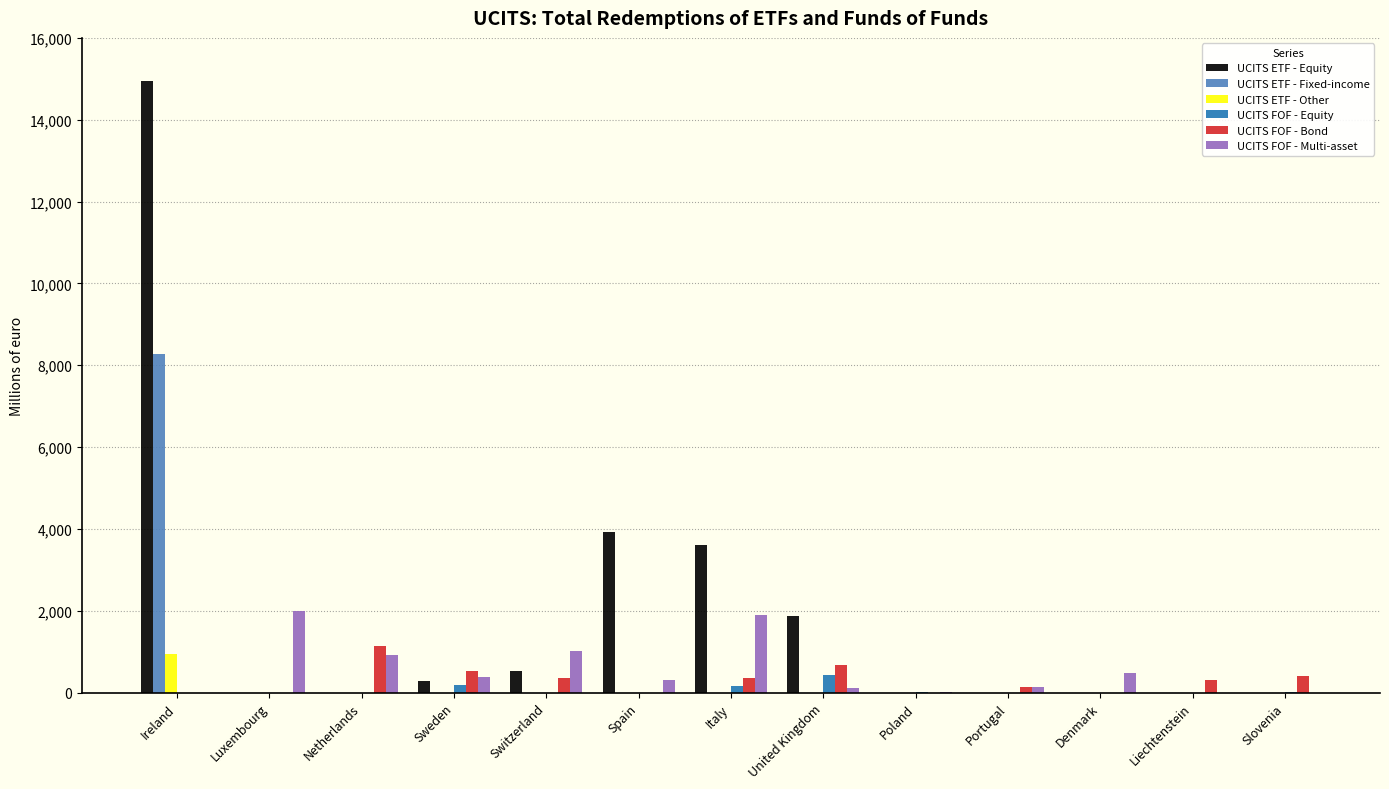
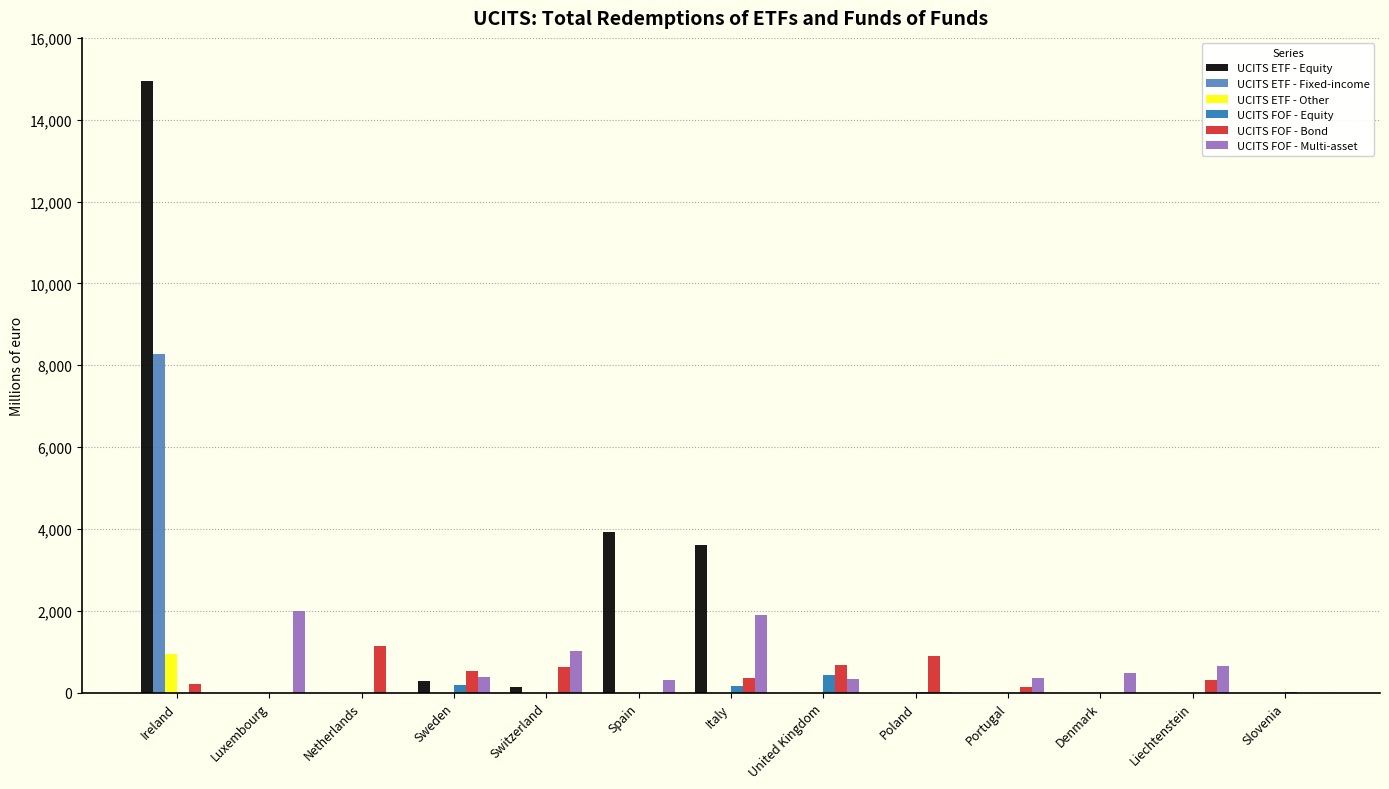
  {
    "UCITS ETF - Equity": {
      "Ireland": "15,000",
      "Luxembourg": "0",
      "Netherlands": "0",
      "Sweden": "300",
-     "Switzerland": "500",
+     "Switzerland": "100",
      "Spain": "3,900",
      "Italy": "3,600",
-     "United Kingdom": "1,900",
+     "United Kingdom": "0",
      "Poland": "0",
      "Portugal": "0",
      "Denmark": "0",
      "Liechtenstein": "0",
      "Slovenia": "0"
    },
    "UCITS ETF - Other": {
      "Ireland": "900",
      "Luxembourg": "0",
      "Netherlands": "0",
      "Sweden": "0",
      "Switzerland": "0",
      "Spain": "0",
      "Italy": "0",
      "United Kingdom": "0",
      "Poland": "0",
      "Portugal": "0",
      "Denmark": "0",
      "Liechtenstein": "0",
      "Slovenia": "0"
    },
    "UCITS FOF - Bond": {
-     "Ireland": "0",
+     "Ireland": "200",
      "Luxembourg": "0",
      "Netherlands": "1,100",
      "Sweden": "500",
-     "Switzerland": "400",
+     "Switzerland": "600",
      "Spain": "0",
      "Italy": "400",
      "United Kingdom": "700",
-     "Poland": "0",
+     "Poland": "900",
      "Portugal": "100",
      "Liechtenstein": "300",
-     "Slovenia": "400"
+     "Slovenia": "0"
    },
    "UCITS FOF - Multi-asset": {
      "Ireland": "0",
      "Luxembourg": "2,000",
-     "Netherlands": "900",
+     "Netherlands": "0",
      "Sweden": "400",
      "Switzerland": "1,000",
      "Spain": "300",
      "Italy": "1,900",
-     "United Kingdom": "100",
-     "Portugal": "100",
+     "United Kingdom": "300",
+     "Portugal": "400",
      "Denmark": "500",
-     "Liechtenstein": "0"
+     "Liechtenstein": "700"
    }
  }
